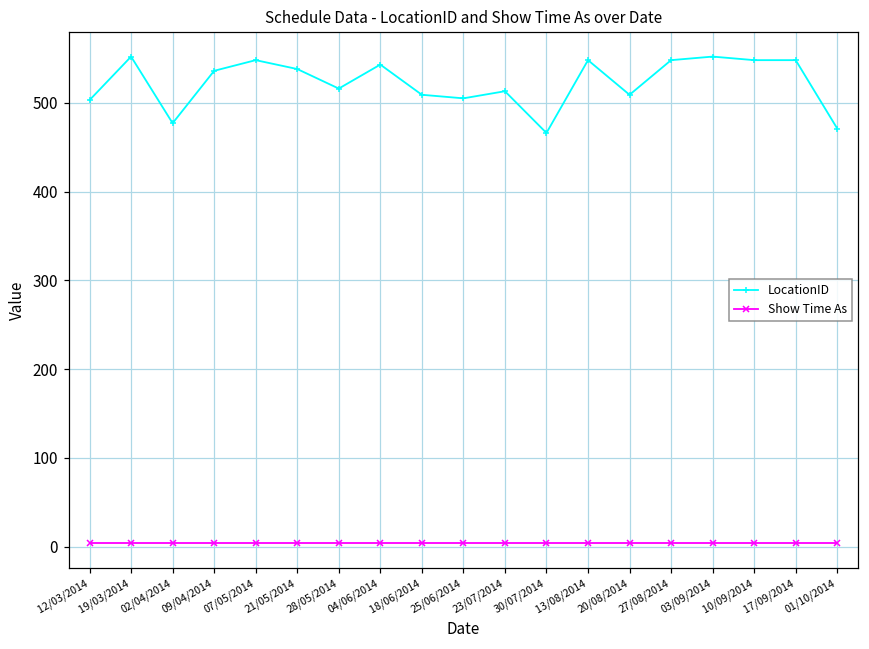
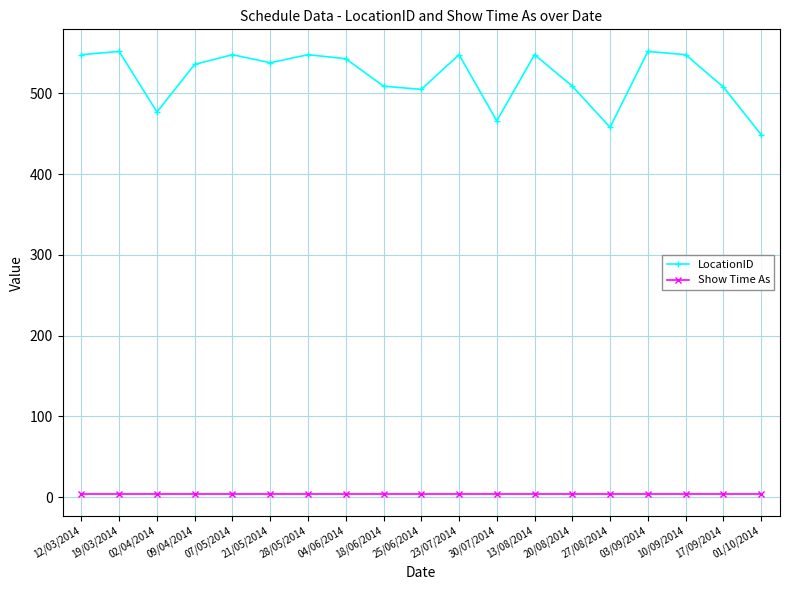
  {
    "LocationID": {
-     "12/03/2014": 500,
+     "12/03/2014": 550,
      "19/03/2014": 550,
      "02/04/2014": 480,
      "09/04/2014": 540,
      "07/05/2014": 550,
      "21/05/2014": 540,
-     "28/05/2014": 520,
+     "28/05/2014": 550,
      "04/06/2014": 540,
      "18/06/2014": 510,
      "25/06/2014": 510,
-     "23/07/2014": 510,
+     "23/07/2014": 550,
      "30/07/2014": 470,
      "13/08/2014": 550,
      "20/08/2014": 510,
-     "27/08/2014": 550,
+     "27/08/2014": 460,
      "03/09/2014": 550,
      "10/09/2014": 550,
-     "17/09/2014": 550,
-     "01/10/2014": 470
+     "17/09/2014": 510,
+     "01/10/2014": 450
    },
    "Show Time As": {
      "12/03/2014": 0,
      "19/03/2014": 0,
      "02/04/2014": 0,
      "09/04/2014": 0,
      "07/05/2014": 0,
      "21/05/2014": 0,
      "28/05/2014": 0,
      "04/06/2014": 0,
      "18/06/2014": 0,
      "25/06/2014": 0,
      "23/07/2014": 0,
      "30/07/2014": 0,
      "13/08/2014": 0,
      "20/08/2014": 0,
      "27/08/2014": 0,
      "03/09/2014": 0,
      "10/09/2014": 0,
      "17/09/2014": 0,
      "01/10/2014": 0
    }
  }
